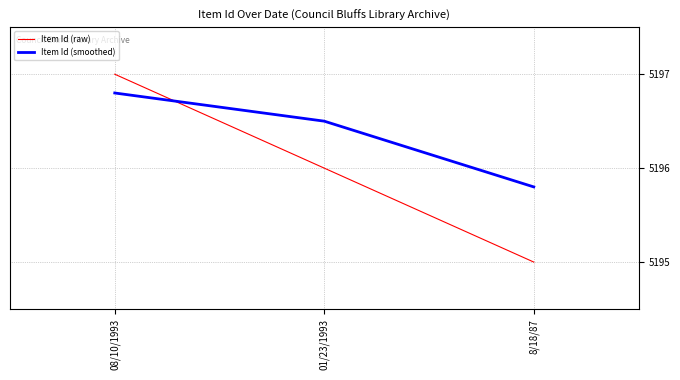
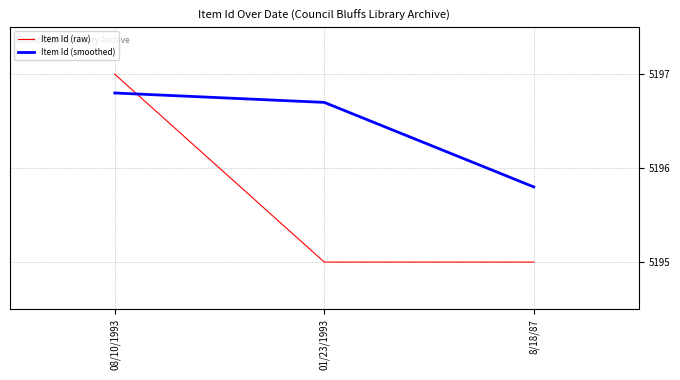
  {
    "Item Id (raw)": {
      "08/10/1993": 5197,
-     "01/23/1993": 5196,
+     "01/23/1993": 5195,
      "8/18/87": 5195
    },
    "Item Id (smoothed)": {
      "08/10/1993": 5196.8,
-     "01/23/1993": 5196.5,
+     "01/23/1993": 5196.7,
      "8/18/87": 5195.8
    }
  }
